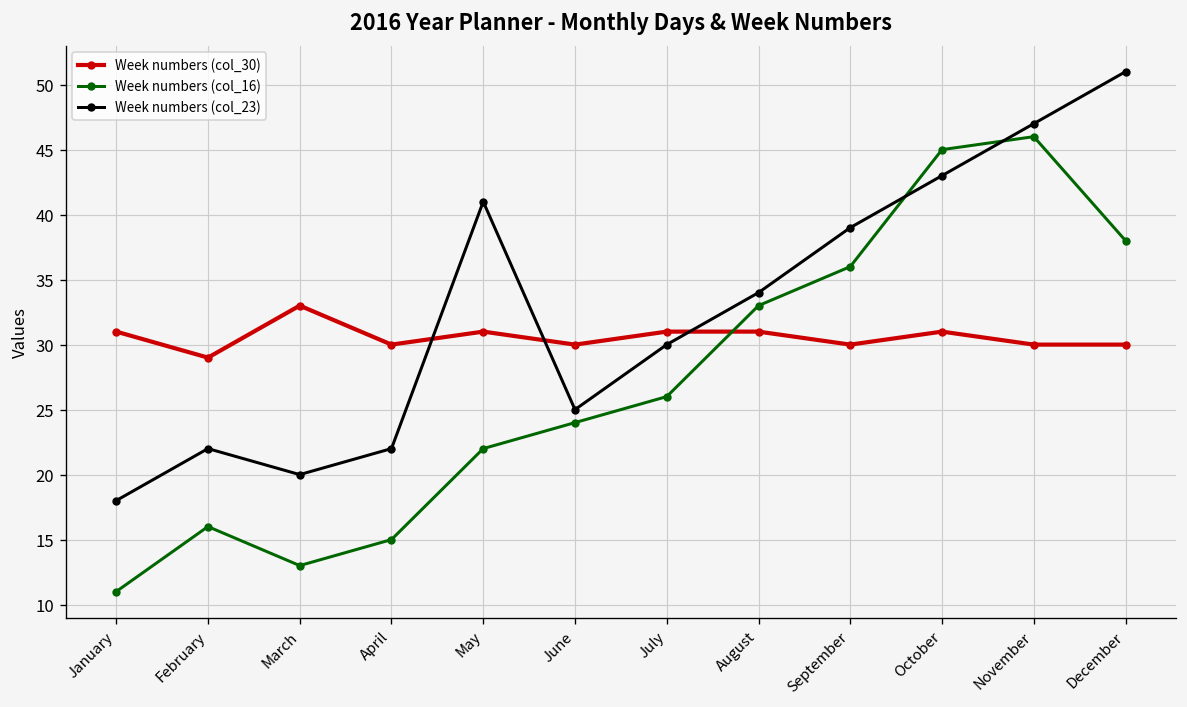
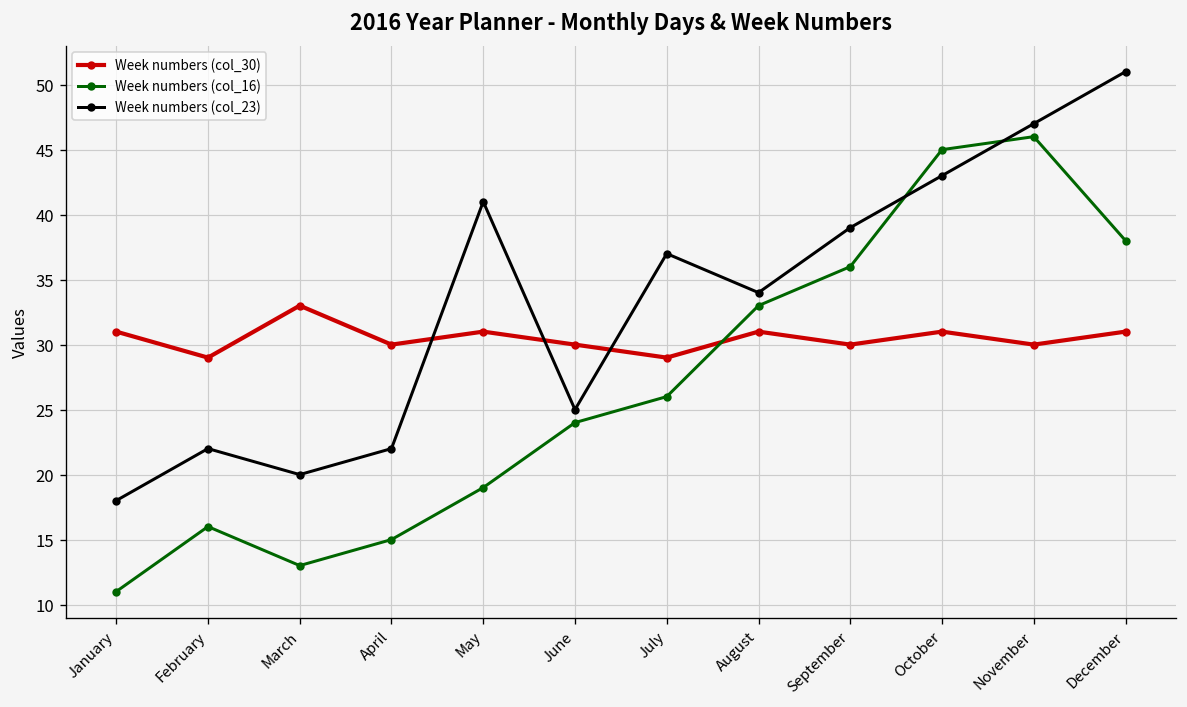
  {
    "Week numbers (col_30)": {
      "January": 31,
      "February": 29,
      "March": 33,
      "April": 30,
      "May": 31,
      "June": 30,
-     "July": 31,
+     "July": 29,
      "August": 31,
      "September": 30,
      "October": 31,
      "November": 30,
-     "December": 30
+     "December": 31
    },
    "Week numbers (col_16)": {
      "January": 11,
      "February": 16,
      "March": 13,
      "April": 15,
-     "May": 22,
+     "May": 19,
      "June": 24,
      "July": 26,
      "August": 33,
      "September": 36,
      "October": 45,
      "November": 46,
      "December": 38
    },
    "Week numbers (col_23)": {
      "January": 18,
      "February": 22,
      "March": 20,
      "April": 22,
      "May": 41,
      "June": 25,
-     "July": 30,
+     "July": 37,
      "August": 34,
      "September": 39,
      "October": 43,
      "November": 47,
      "December": 51
    }
  }
